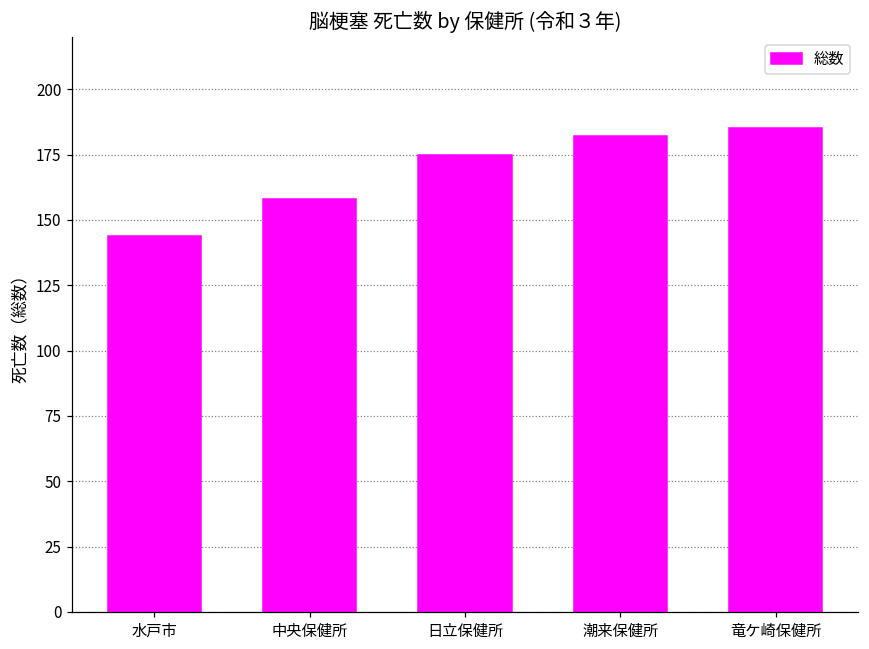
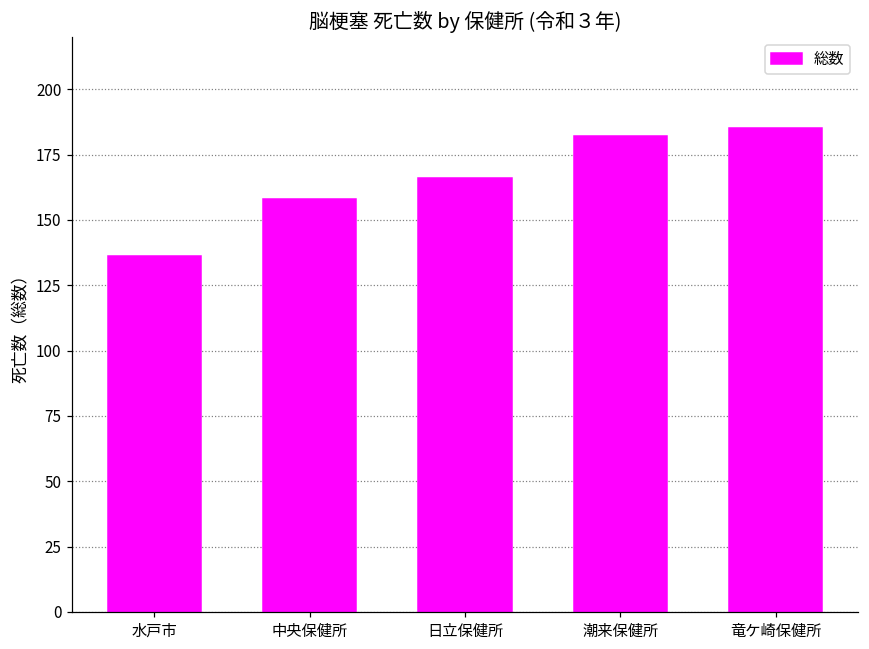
  {
-   "水戸市": 144,
+   "水戸市": 136,
    "中央保健所": 158,
-   "日立保健所": 175,
+   "日立保健所": 166,
    "潮来保健所": 182,
    "竜ケ崎保健所": 185
  }
